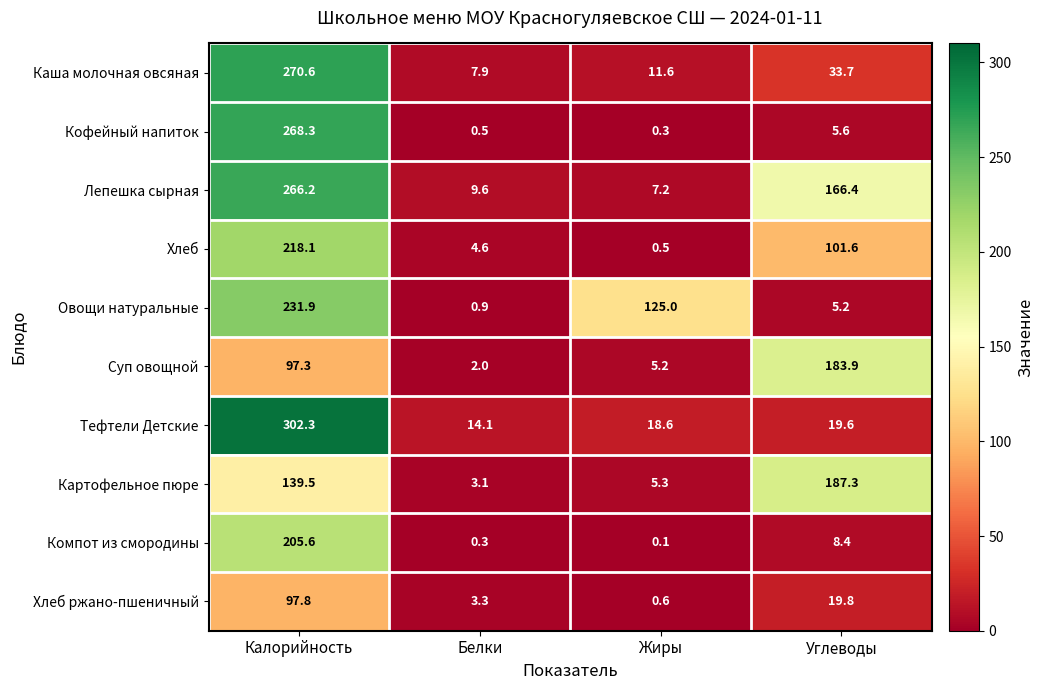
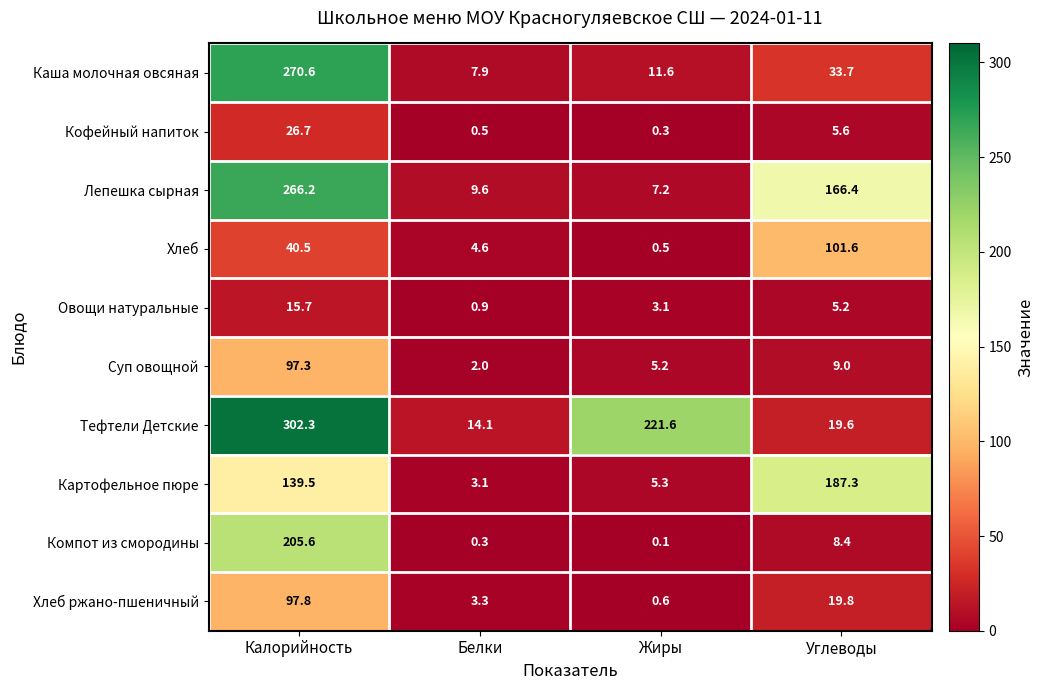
  {
    "Каша молочная овсяная": {
      "Калорийность": 270.6,
      "Белки": 7.9,
      "Жиры": 11.6,
      "Углеводы": 33.7
    },
    "Кофейный напиток": {
-     "Калорийность": 268.3,
+     "Калорийность": 26.7,
      "Белки": 0.5,
      "Жиры": 0.3,
      "Углеводы": 5.6
    },
    "Лепешка сырная": {
      "Калорийность": 266.2,
      "Белки": 9.6,
      "Жиры": 7.2,
      "Углеводы": 166.4
    },
    "Хлеб": {
-     "Калорийность": 218.1,
+     "Калорийность": 40.5,
      "Белки": 4.6,
      "Жиры": 0.5,
      "Углеводы": 101.6
    },
    "Овощи натуральные": {
-     "Калорийность": 231.9,
+     "Калорийность": 15.7,
      "Белки": 0.9,
-     "Жиры": 125.0,
+     "Жиры": 3.1,
      "Углеводы": 5.2
    },
    "Суп овощной": {
      "Калорийность": 97.3,
      "Белки": 2.0,
      "Жиры": 5.2,
-     "Углеводы": 183.9
+     "Углеводы": 9.0
    },
    "Тефтели Детские": {
      "Калорийность": 302.3,
      "Белки": 14.1,
-     "Жиры": 18.6,
+     "Жиры": 221.6,
      "Углеводы": 19.6
    },
    "Картофельное пюре": {
      "Калорийность": 139.5,
      "Белки": 3.1,
      "Жиры": 5.3,
      "Углеводы": 187.3
    },
    "Компот из смородины": {
      "Калорийность": 205.6,
      "Белки": 0.3,
      "Жиры": 0.1,
      "Углеводы": 8.4
    },
    "Хлеб ржано-пшеничный": {
      "Калорийность": 97.8,
      "Белки": 3.3,
      "Жиры": 0.6,
      "Углеводы": 19.8
    }
  }
